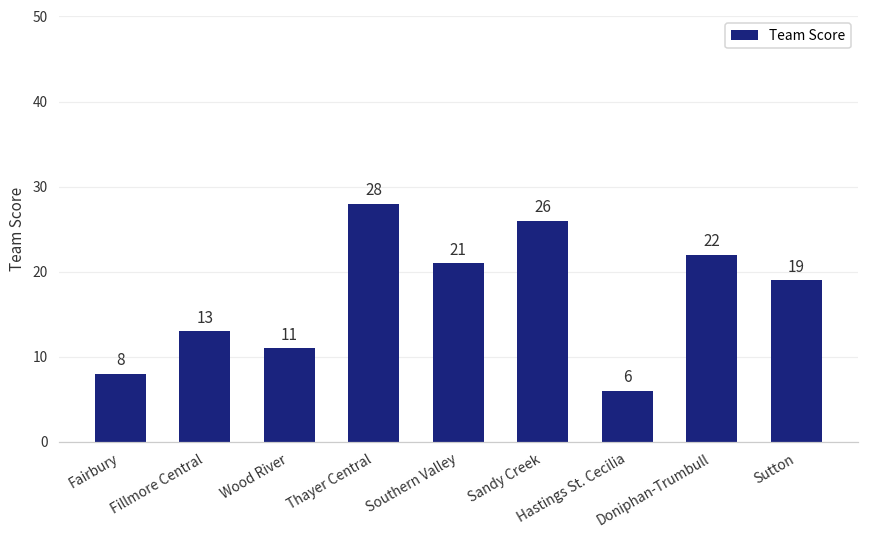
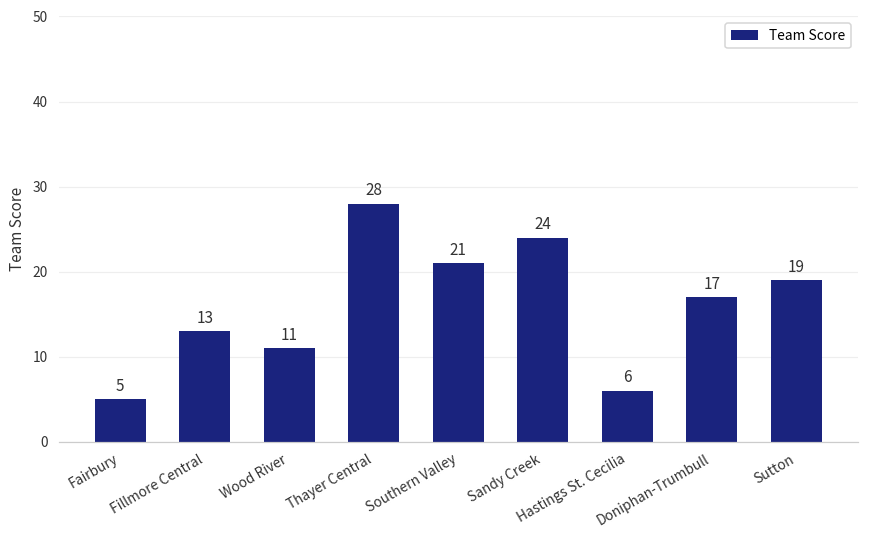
  {
-   "Fairbury": 8,
+   "Fairbury": 5,
    "Fillmore Central": 13,
    "Wood River": 11,
    "Thayer Central": 28,
    "Southern Valley": 21,
-   "Sandy Creek": 26,
+   "Sandy Creek": 24,
    "Hastings St. Cecilia": 6,
-   "Doniphan-Trumbull": 22,
+   "Doniphan-Trumbull": 17,
    "Sutton": 19
  }
